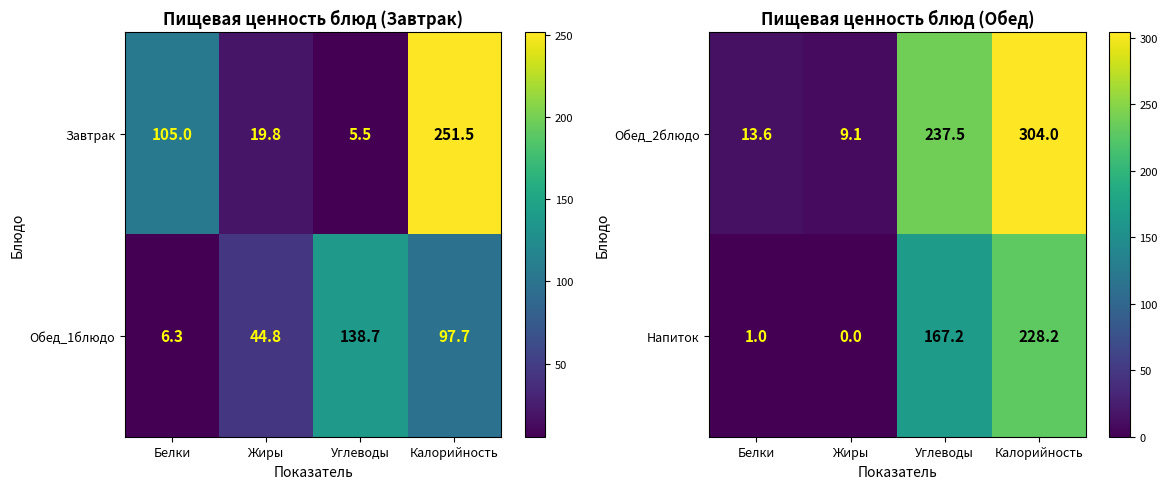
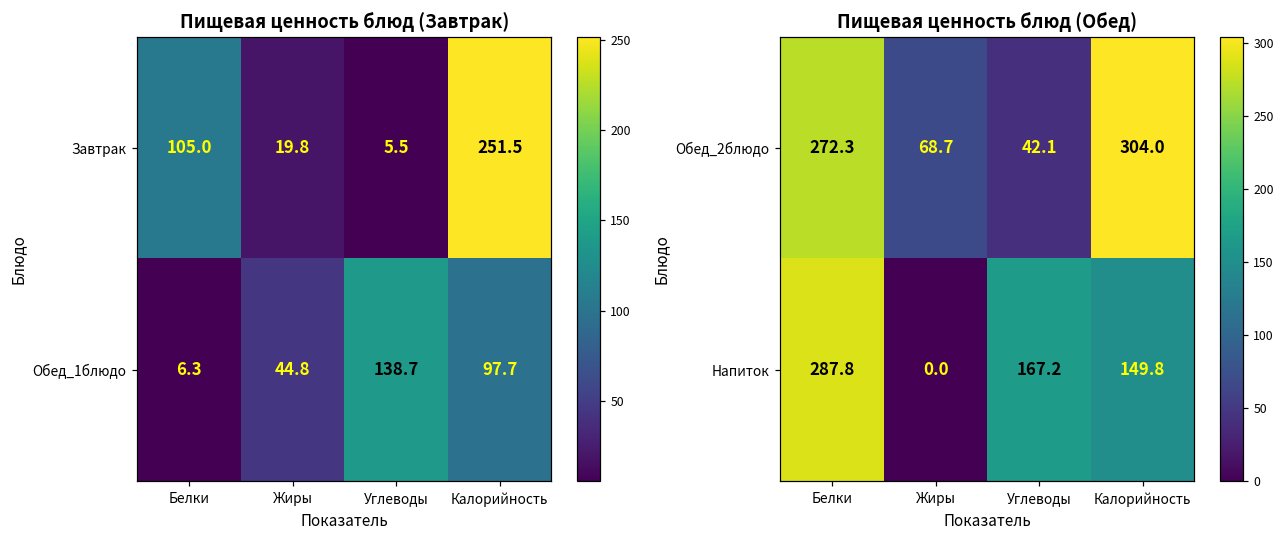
  {
    "Пищевая ценность блюд (Завтрак)": {
      "Завтрак": {
        "Белки": 105.0,
        "Жиры": 19.8,
        "Углеводы": 5.5,
        "Калорийность": 251.5
      },
      "Обед_1блюдо": {
        "Белки": 6.3,
        "Жиры": 44.8,
        "Углеводы": 138.7,
        "Калорийность": 97.7
      }
    },
    "Пищевая ценность блюд (Обед)": {
      "Обед_2блюдо": {
-       "Белки": 13.6,
-       "Жиры": 9.1,
-       "Углеводы": 237.5,
+       "Белки": 272.3,
+       "Жиры": 68.7,
+       "Углеводы": 42.1,
        "Калорийность": 304.0
      },
      "Напиток": {
-       "Белки": 1.0,
+       "Белки": 287.8,
        "Жиры": 0.0,
        "Углеводы": 167.2,
-       "Калорийность": 228.2
+       "Калорийность": 149.8
      }
    }
  }
